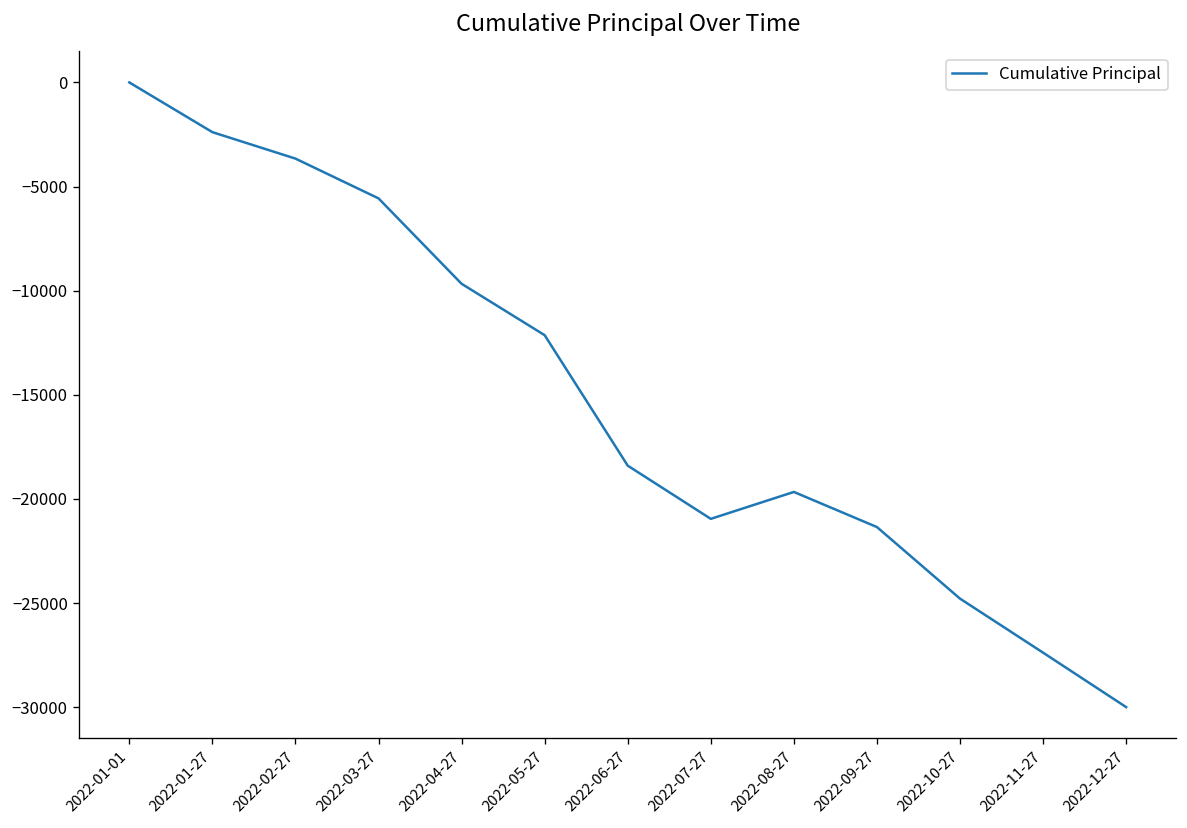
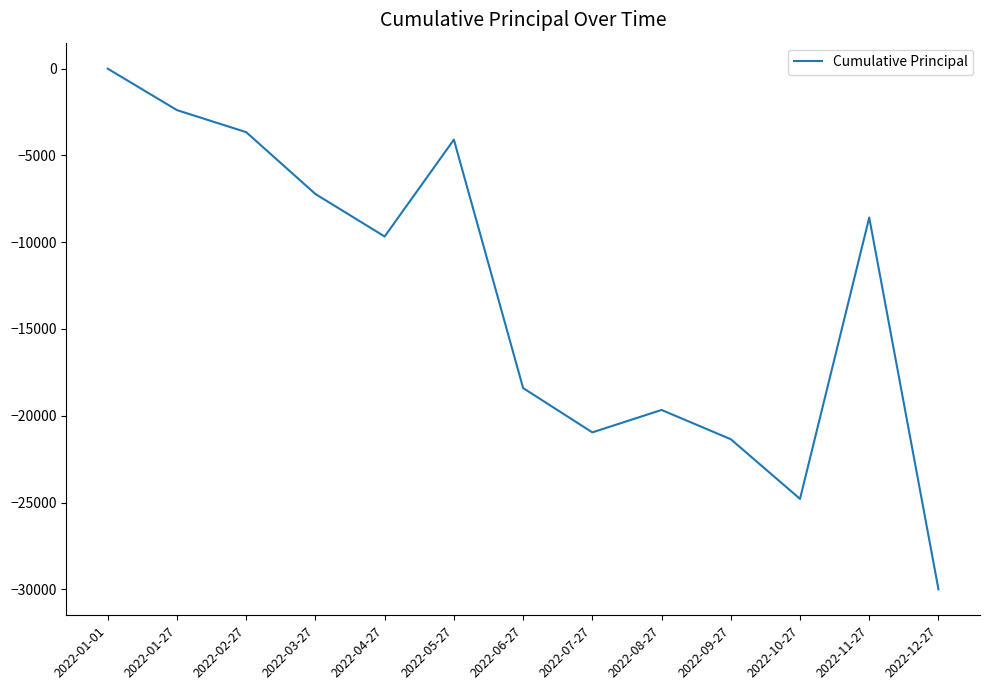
  {
    "2022-01-01": 0,
    "2022-01-27": -2400,
    "2022-02-27": -3700,
-   "2022-03-27": -5600,
+   "2022-03-27": -7200,
    "2022-04-27": -9700,
-   "2022-05-27": -12100,
+   "2022-05-27": -4100,
    "2022-06-27": -18400,
    "2022-07-27": -21000,
    "2022-08-27": -19700,
    "2022-09-27": -21400,
    "2022-10-27": -24800,
-   "2022-11-27": -27400,
+   "2022-11-27": -8600,
    "2022-12-27": -30000
  }
